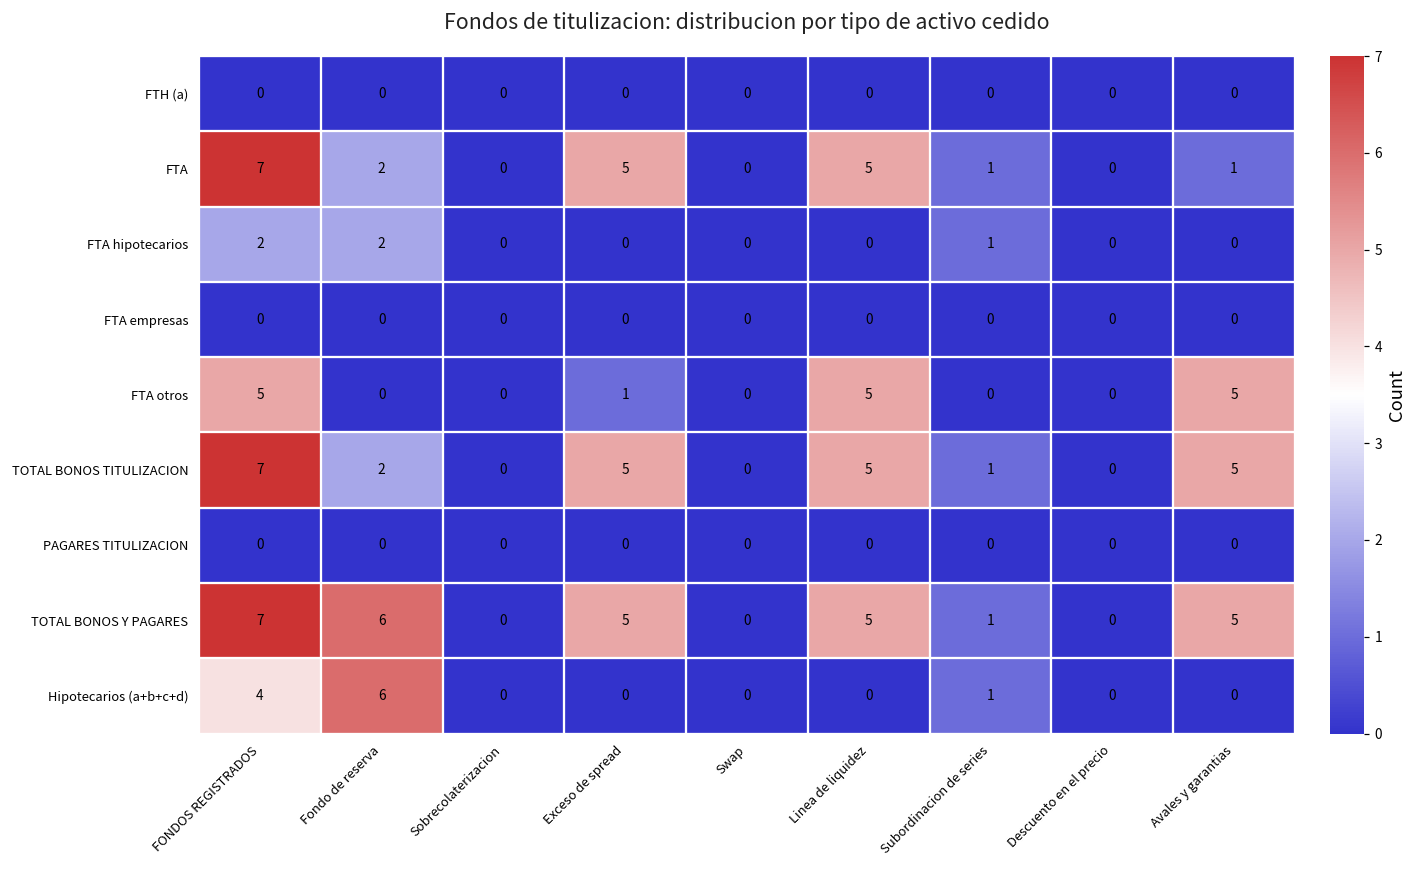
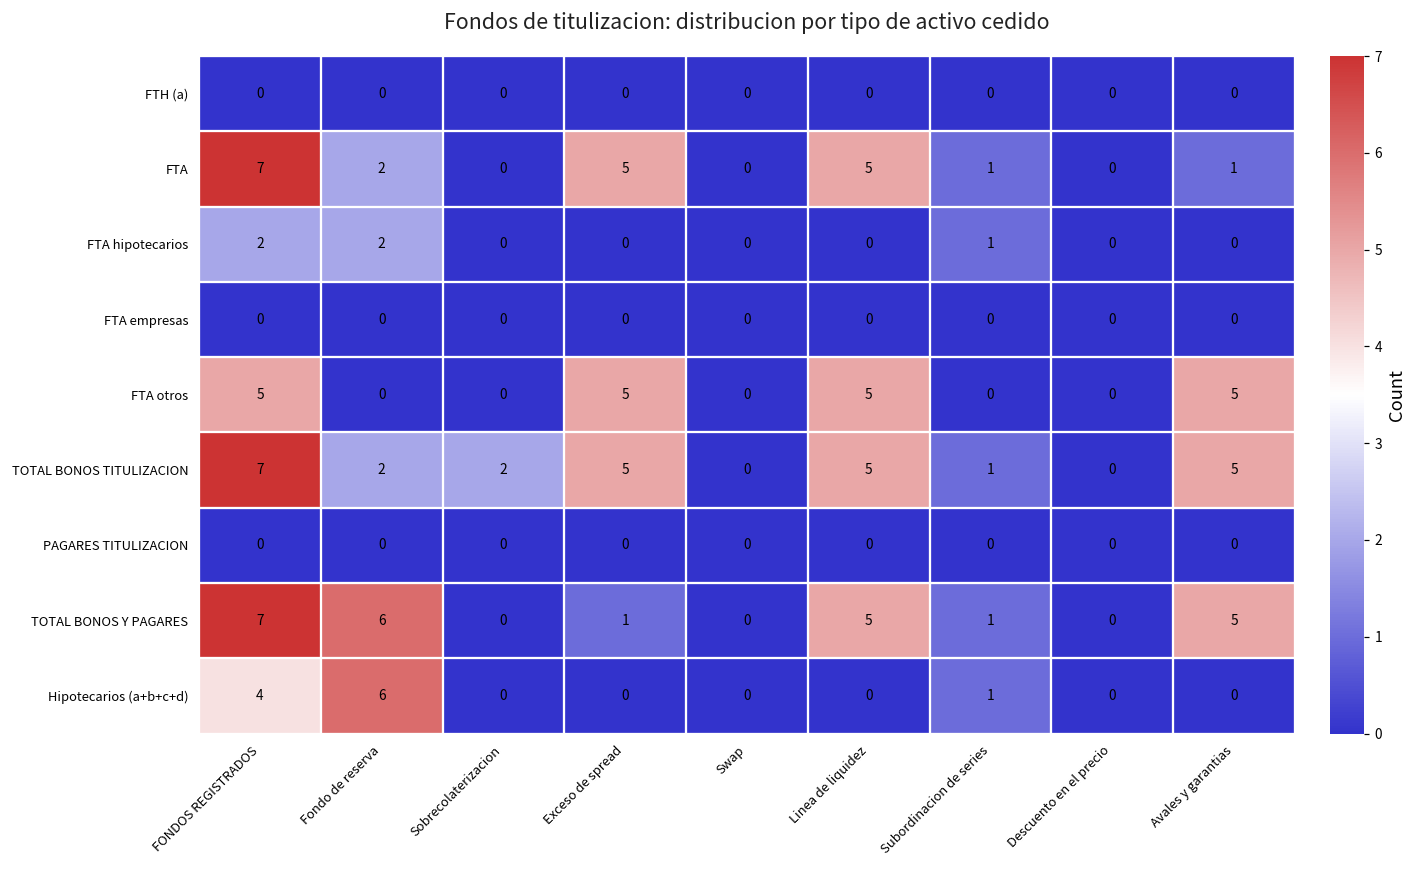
  {
    "FTH (a)": {
      "FONDOS REGISTRADOS": 0,
      "Fondo de reserva": 0,
      "Sobrecolaterizacion": 0,
      "Exceso de spread": 0,
      "Swap": 0,
      "Linea de liquidez": 0,
      "Subordinacion de series": 0,
      "Descuento en el precio": 0,
      "Avales y garantias": 0
    },
    "FTA": {
      "FONDOS REGISTRADOS": 7,
      "Fondo de reserva": 2,
      "Sobrecolaterizacion": 0,
      "Exceso de spread": 5,
      "Swap": 0,
      "Linea de liquidez": 5,
      "Subordinacion de series": 1,
      "Descuento en el precio": 0,
      "Avales y garantias": 1
    },
    "FTA hipotecarios": {
      "FONDOS REGISTRADOS": 2,
      "Fondo de reserva": 2,
      "Sobrecolaterizacion": 0,
      "Exceso de spread": 0,
      "Swap": 0,
      "Linea de liquidez": 0,
      "Subordinacion de series": 1,
      "Descuento en el precio": 0,
      "Avales y garantias": 0
    },
    "FTA empresas": {
      "FONDOS REGISTRADOS": 0,
      "Fondo de reserva": 0,
      "Sobrecolaterizacion": 0,
      "Exceso de spread": 0,
      "Swap": 0,
      "Linea de liquidez": 0,
      "Subordinacion de series": 0,
      "Descuento en el precio": 0,
      "Avales y garantias": 0
    },
    "FTA otros": {
      "FONDOS REGISTRADOS": 5,
      "Fondo de reserva": 0,
      "Sobrecolaterizacion": 0,
-     "Exceso de spread": 1,
+     "Exceso de spread": 5,
      "Swap": 0,
      "Linea de liquidez": 5,
      "Subordinacion de series": 0,
      "Descuento en el precio": 0,
      "Avales y garantias": 5
    },
    "TOTAL BONOS TITULIZACION": {
      "FONDOS REGISTRADOS": 7,
      "Fondo de reserva": 2,
-     "Sobrecolaterizacion": 0,
+     "Sobrecolaterizacion": 2,
      "Exceso de spread": 5,
      "Swap": 0,
      "Linea de liquidez": 5,
      "Subordinacion de series": 1,
      "Descuento en el precio": 0,
      "Avales y garantias": 5
    },
    "PAGARES TITULIZACION": {
      "FONDOS REGISTRADOS": 0,
      "Fondo de reserva": 0,
      "Sobrecolaterizacion": 0,
      "Exceso de spread": 0,
      "Swap": 0,
      "Linea de liquidez": 0,
      "Subordinacion de series": 0,
      "Descuento en el precio": 0,
      "Avales y garantias": 0
    },
    "TOTAL BONOS Y PAGARES": {
      "FONDOS REGISTRADOS": 7,
      "Fondo de reserva": 6,
      "Sobrecolaterizacion": 0,
-     "Exceso de spread": 5,
+     "Exceso de spread": 1,
      "Swap": 0,
      "Linea de liquidez": 5,
      "Subordinacion de series": 1,
      "Descuento en el precio": 0,
      "Avales y garantias": 5
    },
    "Hipotecarios (a+b+c+d)": {
      "FONDOS REGISTRADOS": 4,
      "Fondo de reserva": 6,
      "Sobrecolaterizacion": 0,
      "Exceso de spread": 0,
      "Swap": 0,
      "Linea de liquidez": 0,
      "Subordinacion de series": 1,
      "Descuento en el precio": 0,
      "Avales y garantias": 0
    }
  }
